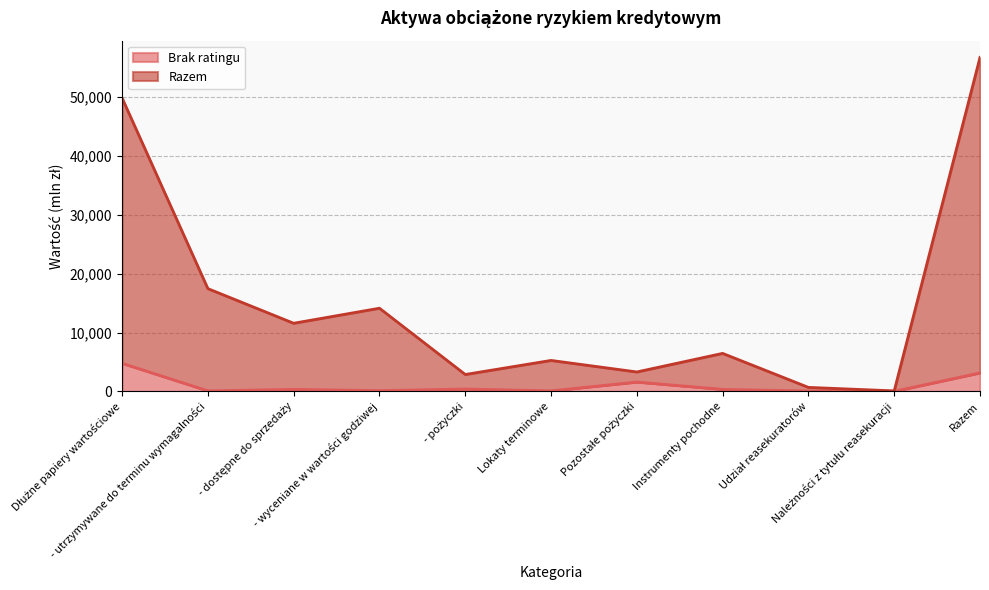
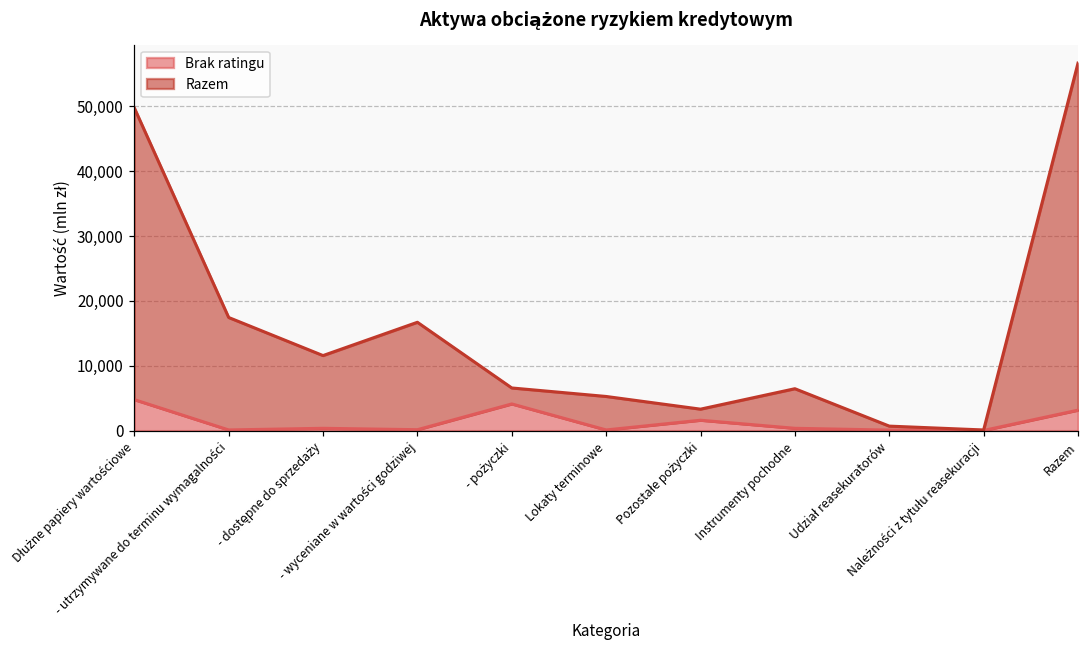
  {
    "Brak ratingu": {
      "Dłużne papiery wartościowe": "5,000",
      "- utrzymywane do terminu wymagalności": "0",
      "- dostępne do sprzedaży": "0",
      "- wyceniane w wartości godziwej": "0",
-     "- pożyczki": "0",
+     "- pożyczki": "4,000",
      "Lokaty terminowe": "0",
      "Pozostałe pożyczki": "2,000",
      "Instrumenty pochodne": "0",
      "Udział reasekuratorów": "0",
      "Razem": "3,000"
    },
    "Razem": {
      "Dłużne papiery wartościowe": "45,000",
      "- utrzymywane do terminu wymagalności": "17,000",
      "- dostępne do sprzedaży": "11,000",
-     "- wyceniane w wartości godziwej": "14,000",
+     "- wyceniane w wartości godziwej": "17,000",
      "- pożyczki": "2,000",
      "Lokaty terminowe": "5,000",
      "Pozostałe pożyczki": "2,000",
      "Instrumenty pochodne": "6,000",
      "Udział reasekuratorów": "1,000",
      "Razem": "54,000"
    }
  }
